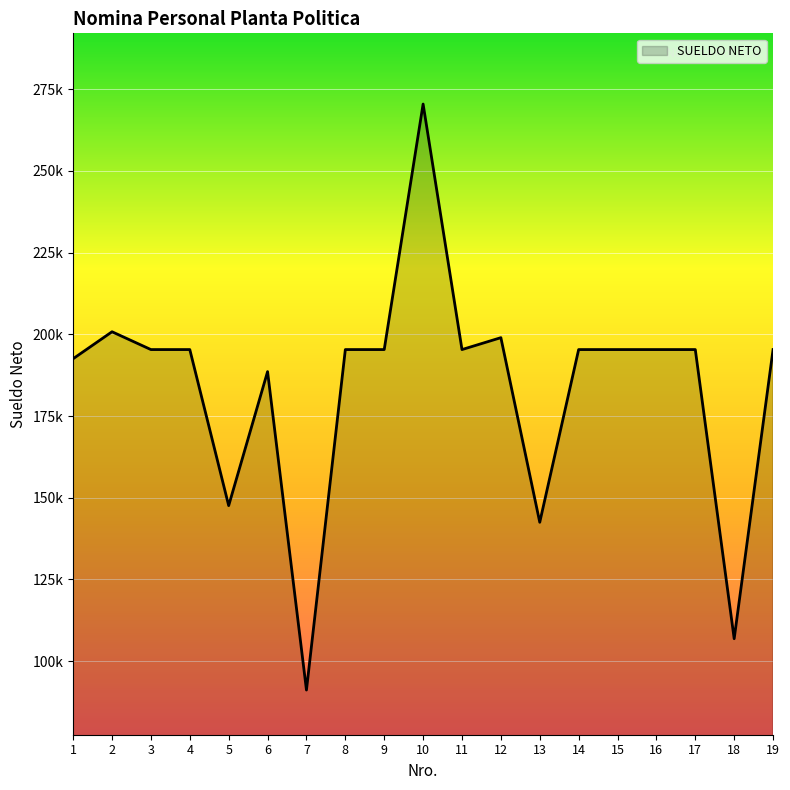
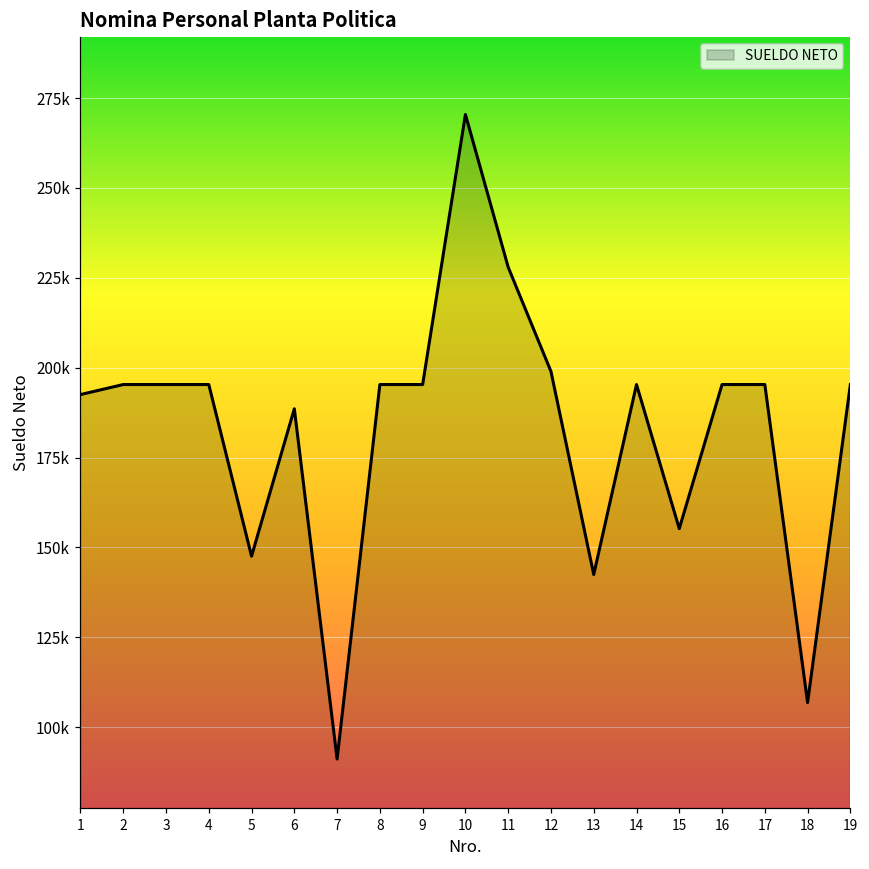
  {
    "1": 193000,
-   "2": 201000,
+   "2": 195000,
    "3": 195000,
    "4": 195000,
    "5": 148000,
    "6": 189000,
    "7": 91000,
    "8": 195000,
    "9": 195000,
    "10": 270000,
-   "11": 195000,
+   "11": 228000,
    "12": 199000,
    "13": 142000,
    "14": 195000,
-   "15": 195000,
+   "15": 155000,
    "16": 195000,
    "17": 195000,
    "18": 107000,
    "19": 195000
  }
